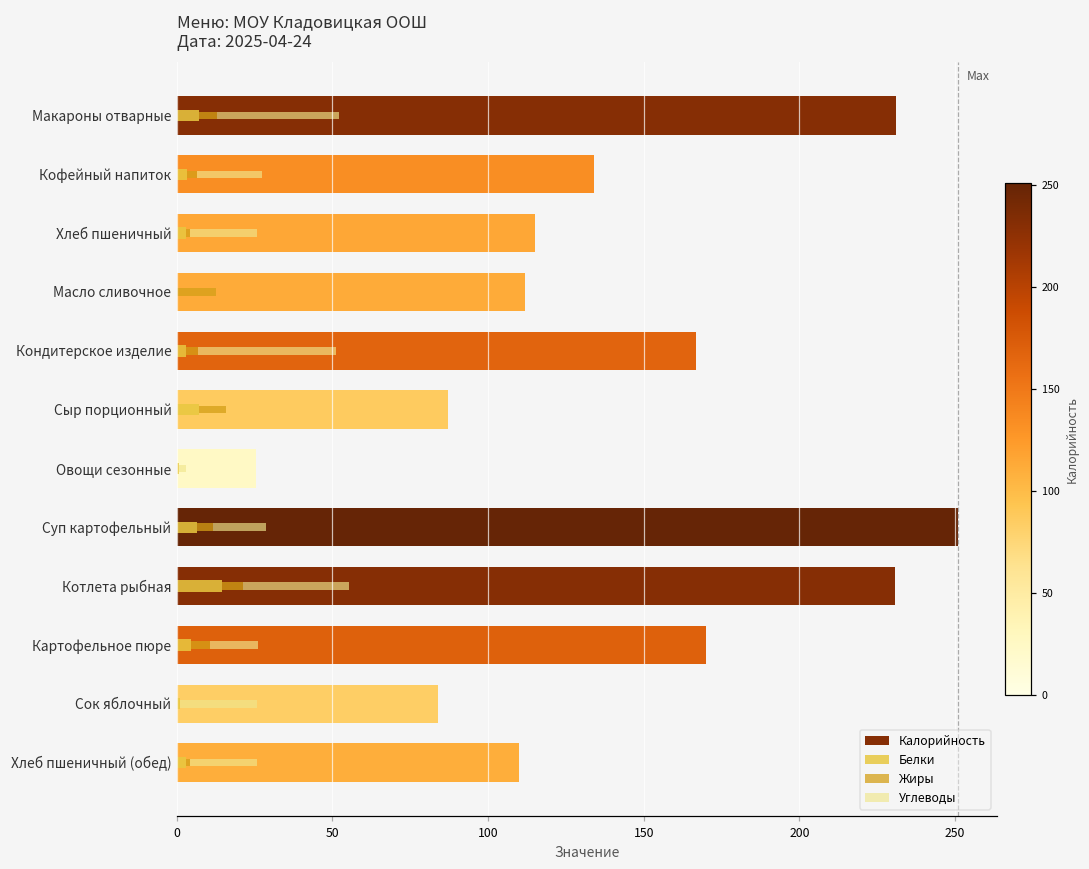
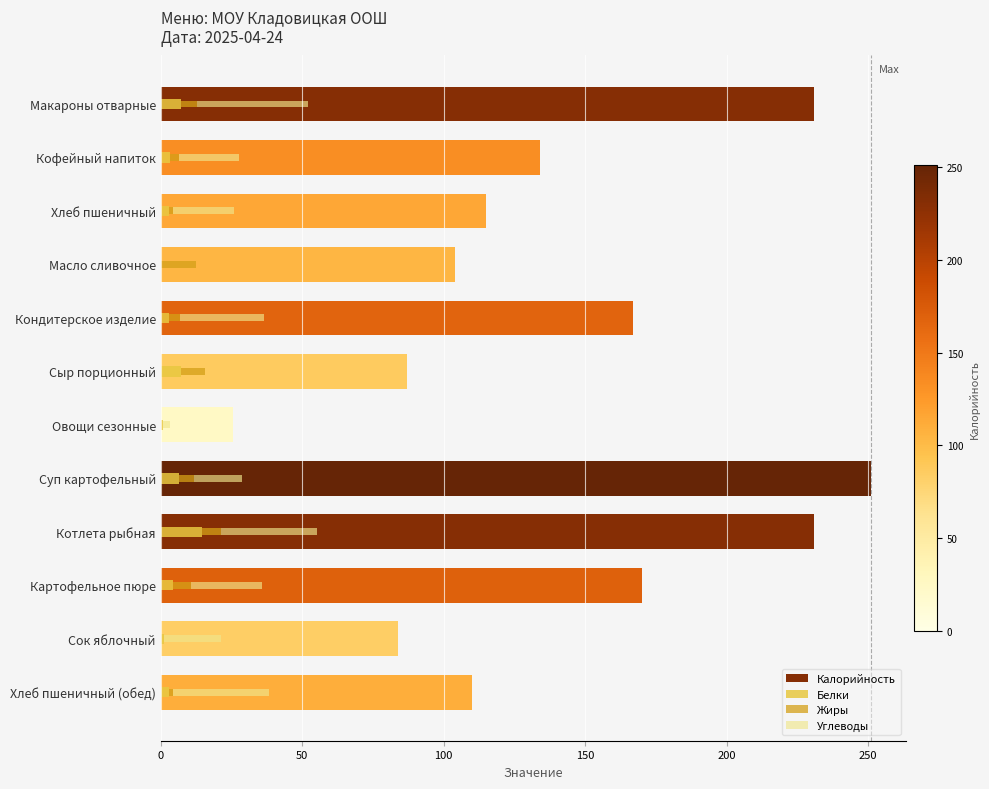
  {
    "Калорийность": {
      "Макароны отварные": 231,
      "Кофейный напиток": 134,
      "Хлеб пшеничный": 115,
-     "Масло сливочное": 112,
+     "Масло сливочное": 104,
      "Кондитерское изделие": 167,
      "Сыр порционный": 87,
      "Овощи сезонные": 25,
      "Суп картофельный": 251,
      "Котлета рыбная": 231,
      "Картофельное пюре": 170,
      "Сок яблочный": 84,
      "Хлеб пшеничный (обед)": 110
    },
    "Углеводы": {
-     "Кондитерское изделие": 44,
-     "Картофельное пюре": 16,
-     "Сок яблочный": 25,
-     "Хлеб пшеничный (обед)": 22
+     "Кондитерское изделие": 30,
+     "Картофельное пюре": 25,
+     "Сок яблочный": 20,
+     "Хлеб пшеничный (обед)": 34
    }
  }
